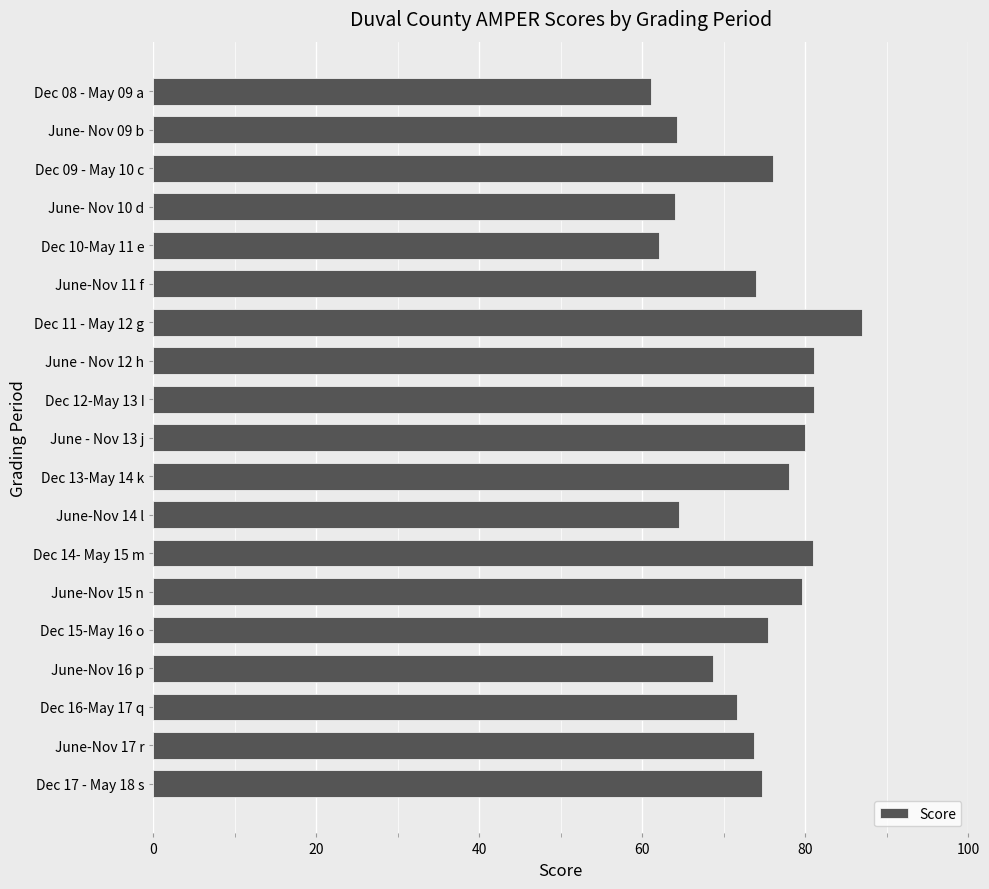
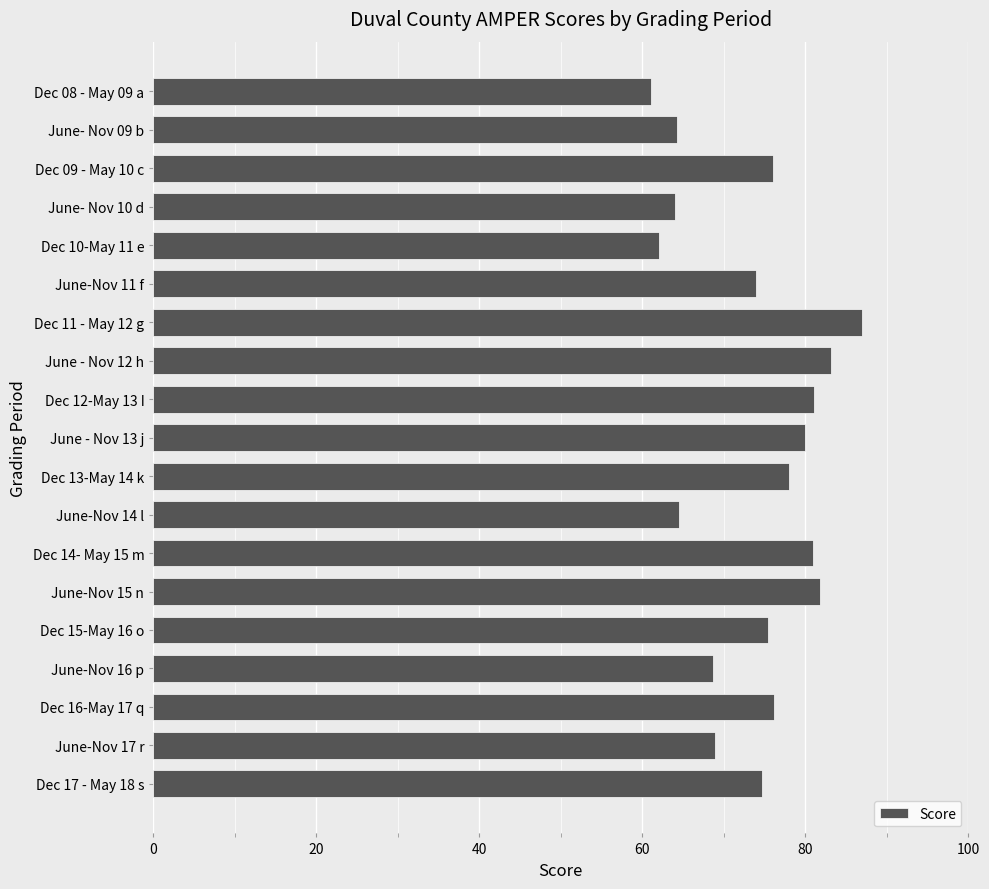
  {
    "Dec 08 - May 09 a": 61,
    "June- Nov 09 b": 64,
    "Dec 09 - May 10 c": 76,
    "June- Nov 10 d": 64,
    "Dec 10-May 11 e": 62,
    "June-Nov 11 f": 74,
    "Dec 11 - May 12 g": 87,
-   "June - Nov 12 h": 81,
+   "June - Nov 12 h": 83,
    "Dec 12-May 13 I": 81,
    "June - Nov 13 j": 80,
    "Dec 13-May 14 k": 78,
    "June-Nov 14 l": 65,
    "Dec 14- May 15 m": 81,
-   "June-Nov 15 n": 80,
+   "June-Nov 15 n": 82,
    "Dec 15-May 16 o": 75,
    "June-Nov 16 p": 69,
-   "Dec 16-May 17 q": 72,
-   "June-Nov 17 r": 74,
+   "Dec 16-May 17 q": 76,
+   "June-Nov 17 r": 69,
    "Dec 17 - May 18 s": 75
  }
